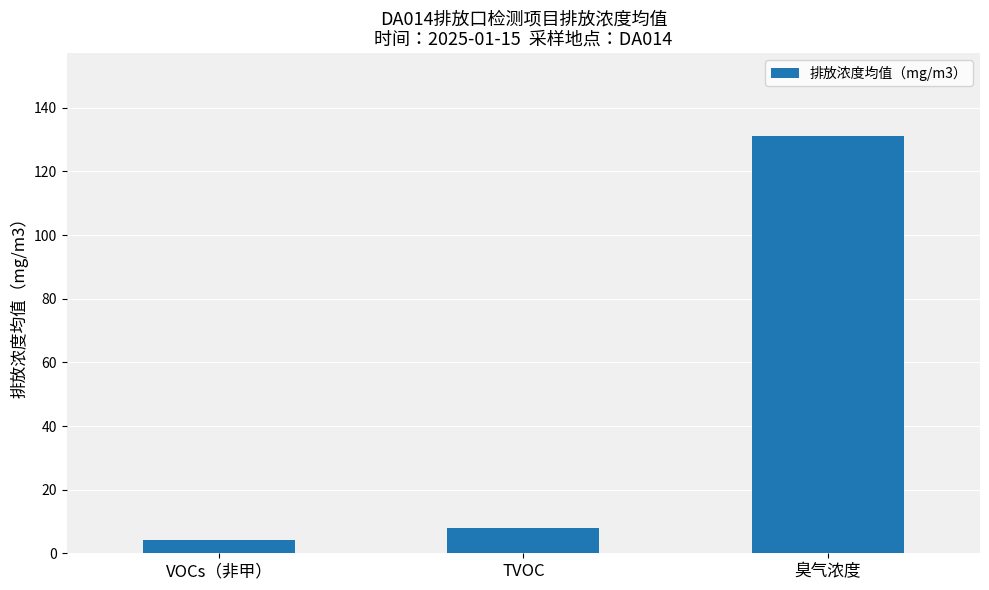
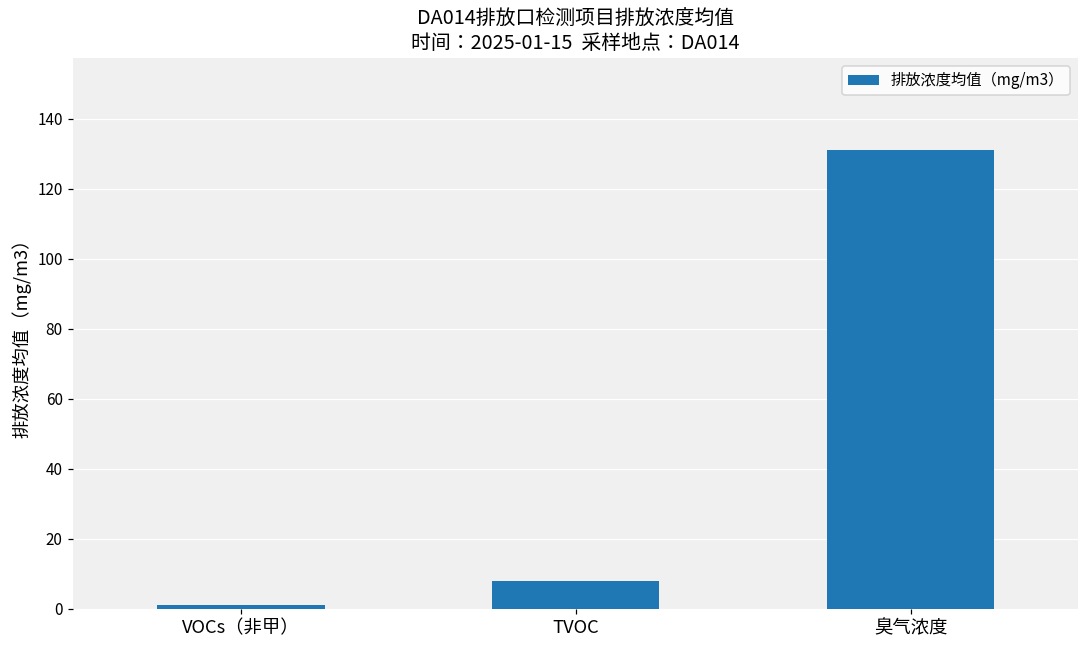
  {
-   "VOCs（非甲）": 4,
+   "VOCs（非甲）": 1,
    "TVOC": 8,
    "臭气浓度": 131
  }
